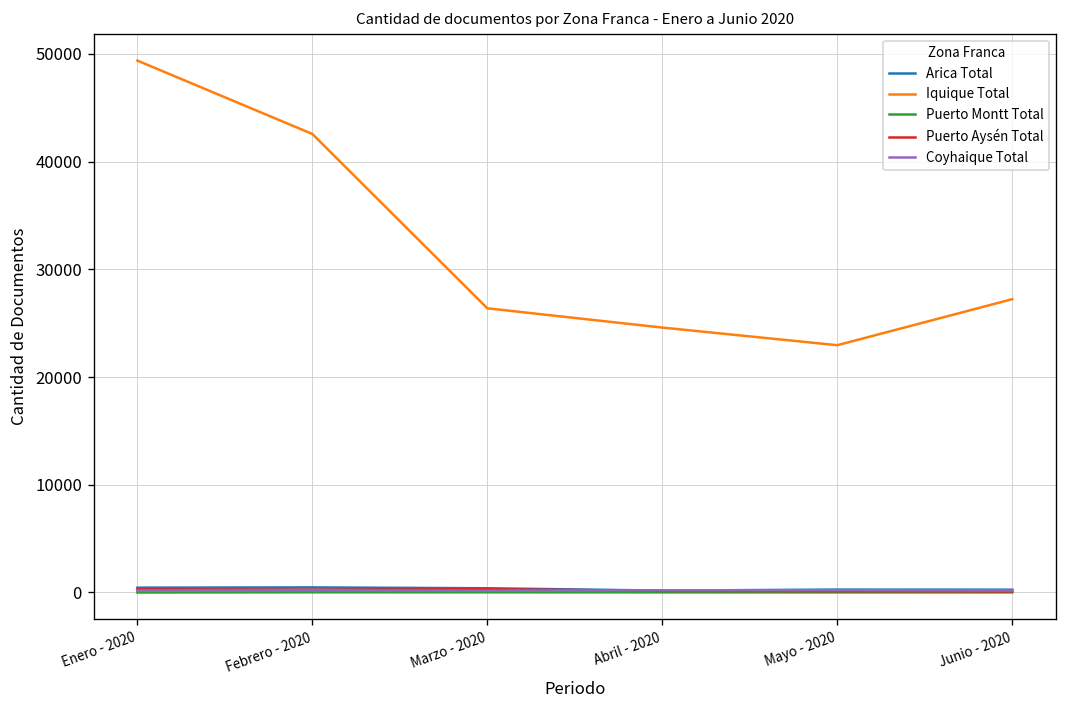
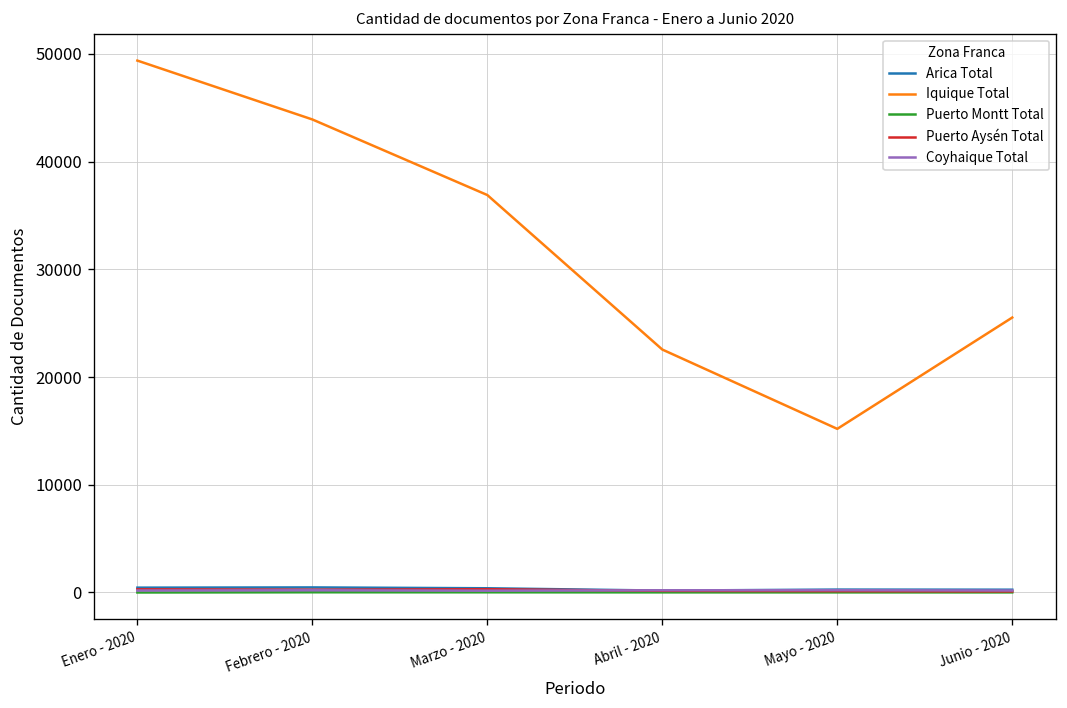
  {
    "Iquique Total": {
      "Enero - 2020": 49000,
-     "Febrero - 2020": 43000,
-     "Marzo - 2020": 26000,
-     "Abril - 2020": 25000,
-     "Mayo - 2020": 23000,
-     "Junio - 2020": 27000
+     "Febrero - 2020": 44000,
+     "Marzo - 2020": 37000,
+     "Abril - 2020": 23000,
+     "Mayo - 2020": 15000,
+     "Junio - 2020": 26000
    }
  }
